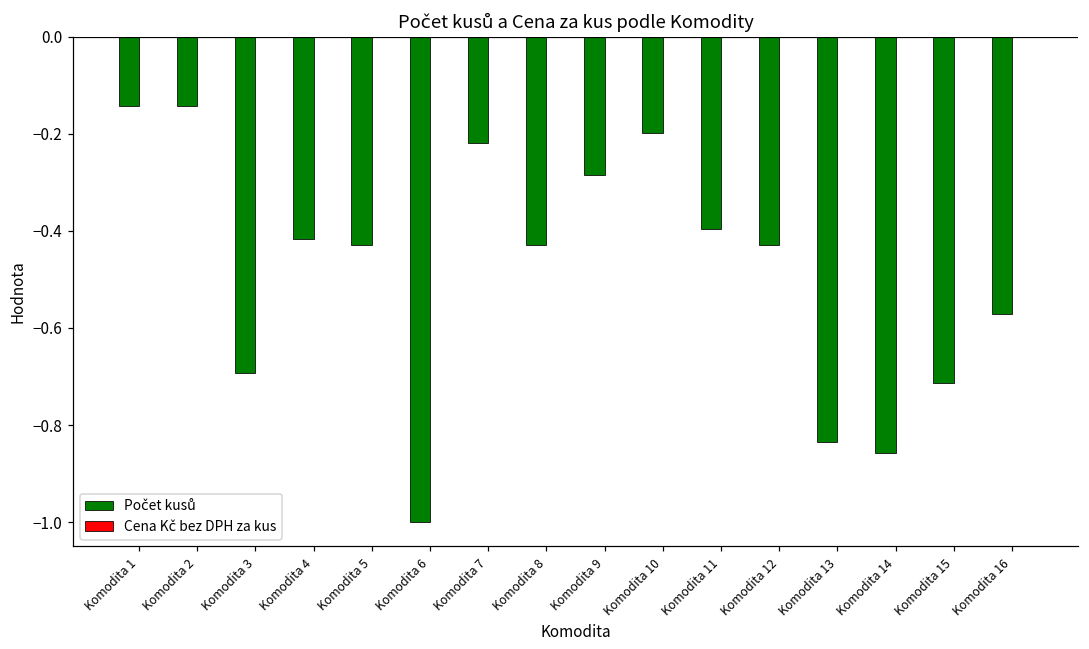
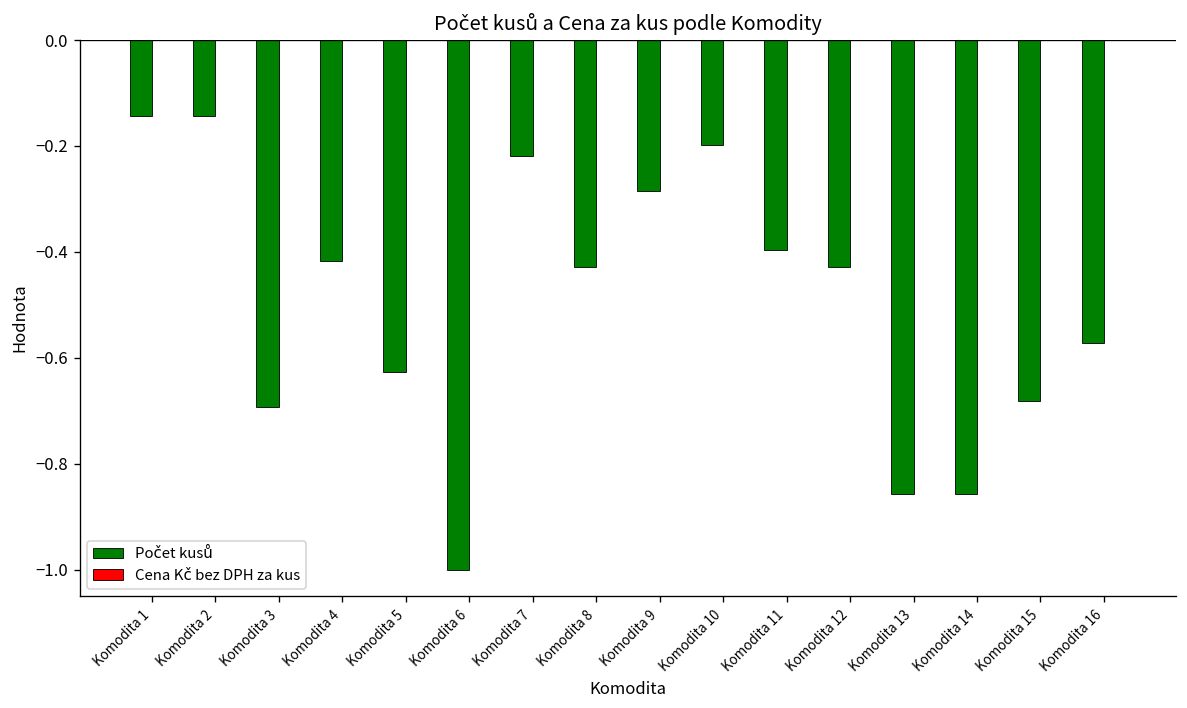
  {
    "Počet kusů": {
      "Komodita 1": -0.14,
      "Komodita 2": -0.14,
      "Komodita 3": -0.69,
      "Komodita 4": -0.42,
-     "Komodita 5": -0.43,
+     "Komodita 5": -0.63,
      "Komodita 6": -1.00,
      "Komodita 7": -0.22,
      "Komodita 8": -0.43,
      "Komodita 9": -0.29,
      "Komodita 10": -0.20,
      "Komodita 11": -0.40,
      "Komodita 12": -0.43,
-     "Komodita 13": -0.84,
+     "Komodita 13": -0.86,
      "Komodita 14": -0.86,
-     "Komodita 15": -0.71,
+     "Komodita 15": -0.68,
      "Komodita 16": -0.57
    },
    "Cena Kč bez DPH za kus": {
      "Komodita 1": 0.00,
      "Komodita 2": 0.00,
      "Komodita 3": 0.00,
      "Komodita 4": 0.00,
      "Komodita 5": 0.00,
      "Komodita 6": 0.00,
      "Komodita 7": 0.00,
      "Komodita 8": 0.00,
      "Komodita 9": 0.00,
      "Komodita 10": 0.00,
      "Komodita 11": 0.00,
      "Komodita 12": 0.00,
      "Komodita 13": 0.00,
      "Komodita 14": 0.00,
      "Komodita 15": 0.00,
      "Komodita 16": 0.00
    }
  }
